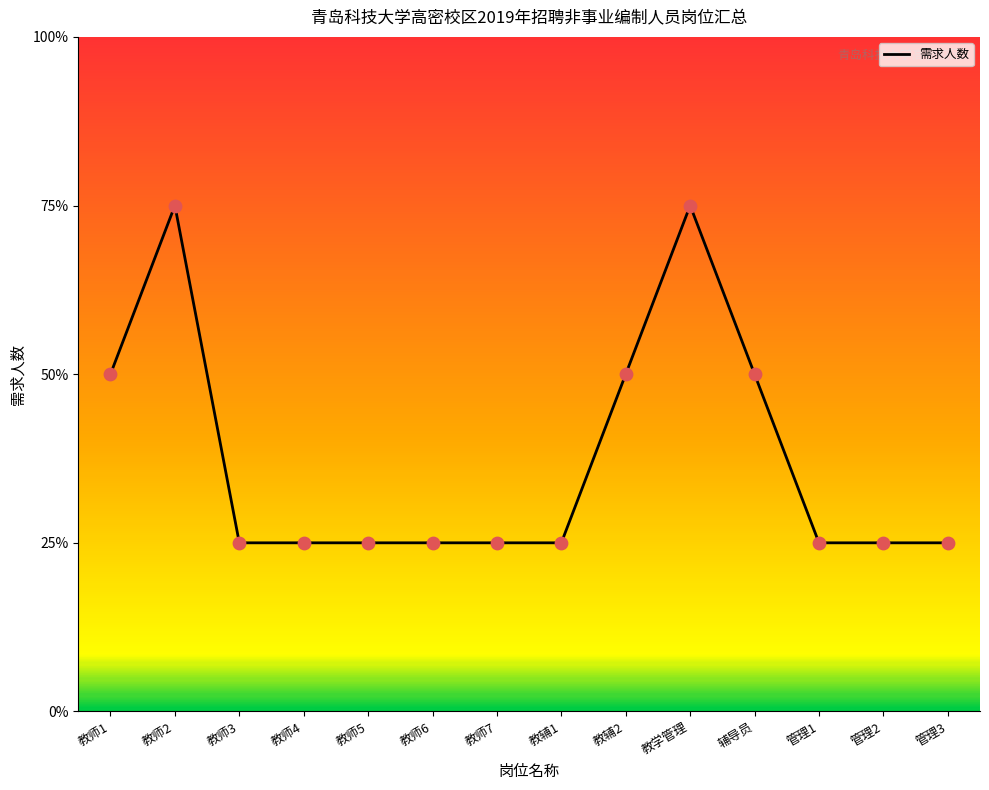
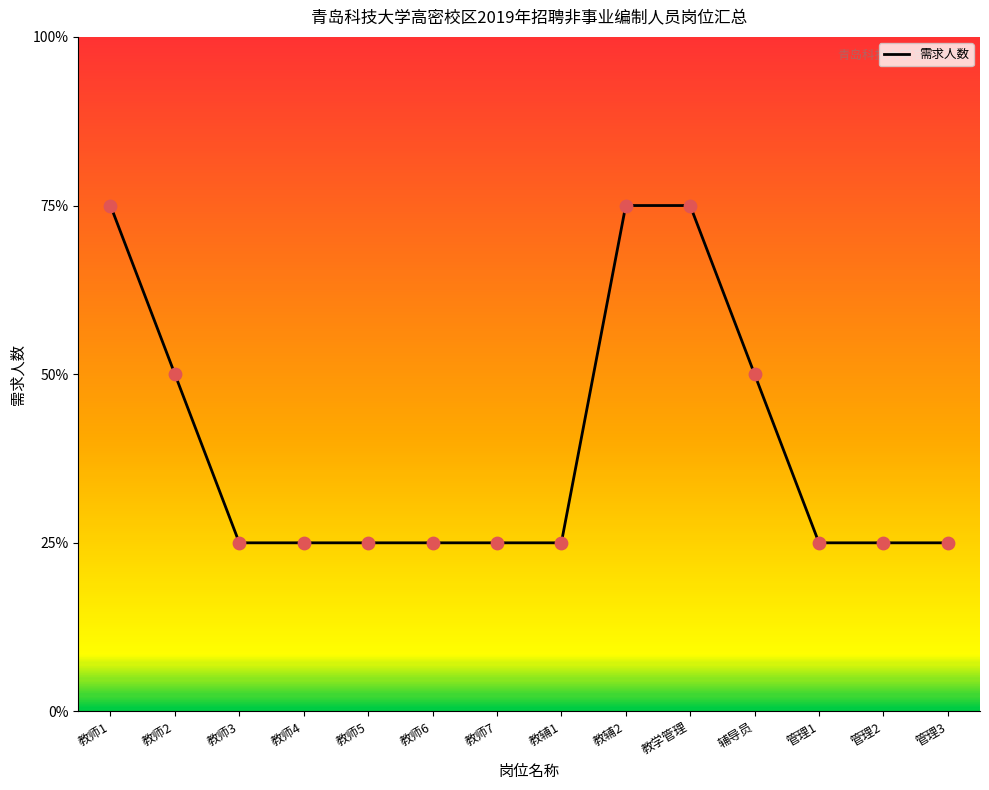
  {
-   "教师1": "50%",
-   "教师2": "75%",
+   "教师1": "75%",
+   "教师2": "50%",
    "教师3": "25%",
    "教师4": "25%",
    "教师5": "25%",
    "教师6": "25%",
    "教师7": "25%",
    "教辅1": "25%",
-   "教辅2": "50%",
+   "教辅2": "75%",
    "教学管理": "75%",
    "辅导员": "50%",
    "管理1": "25%",
    "管理2": "25%",
    "管理3": "25%"
  }
